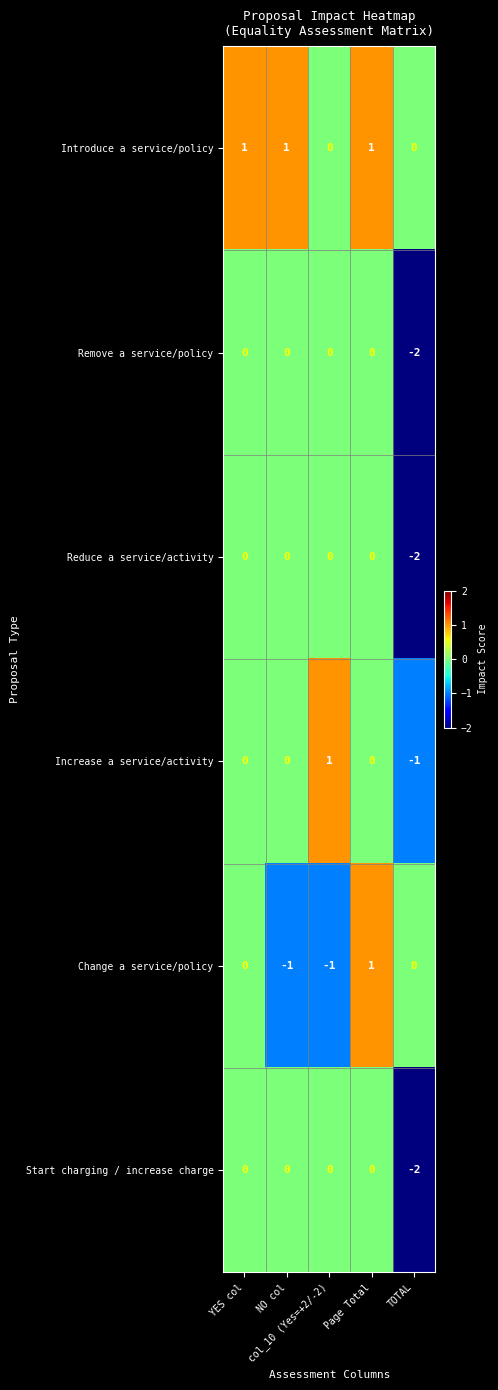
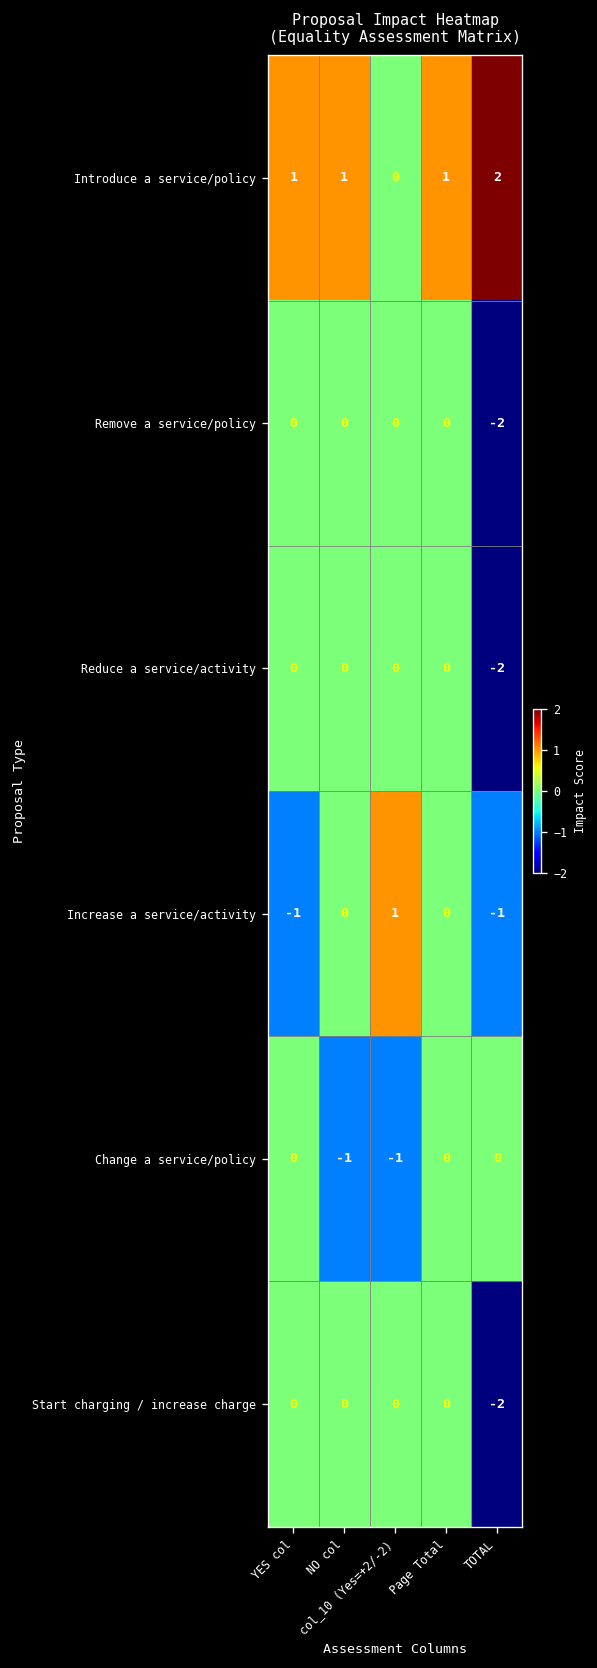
  {
    "Introduce a service/policy": {
      "YES col": 1,
      "NO col": 1,
      "col_10 (Yes=+2/-2)": 0,
      "Page Total": 1,
-     "TOTAL": 0
+     "TOTAL": 2
    },
    "Remove a service/policy": {
      "YES col": 0,
      "NO col": 0,
      "col_10 (Yes=+2/-2)": 0,
      "Page Total": 0,
      "TOTAL": -2
    },
    "Reduce a service/activity": {
      "YES col": 0,
      "NO col": 0,
      "col_10 (Yes=+2/-2)": 0,
      "Page Total": 0,
      "TOTAL": -2
    },
    "Increase a service/activity": {
-     "YES col": 0,
+     "YES col": -1,
      "NO col": 0,
      "col_10 (Yes=+2/-2)": 1,
      "Page Total": 0,
      "TOTAL": -1
    },
    "Change a service/policy": {
      "YES col": 0,
      "NO col": -1,
      "col_10 (Yes=+2/-2)": -1,
-     "Page Total": 1,
+     "Page Total": 0,
      "TOTAL": 0
    },
    "Start charging / increase charge": {
      "YES col": 0,
      "NO col": 0,
      "col_10 (Yes=+2/-2)": 0,
      "Page Total": 0,
      "TOTAL": -2
    }
  }
